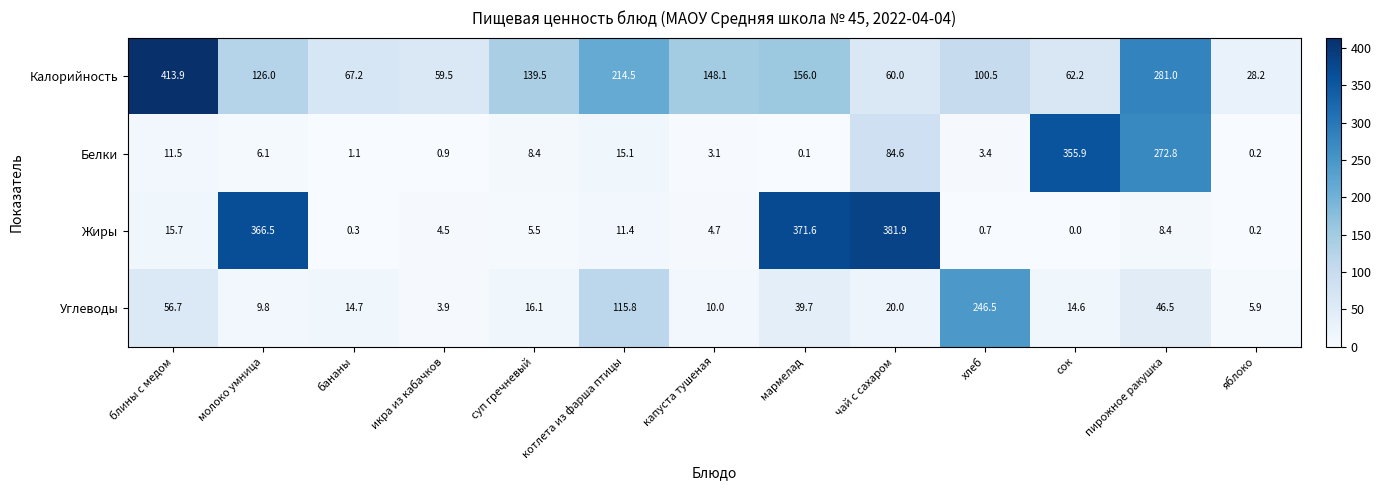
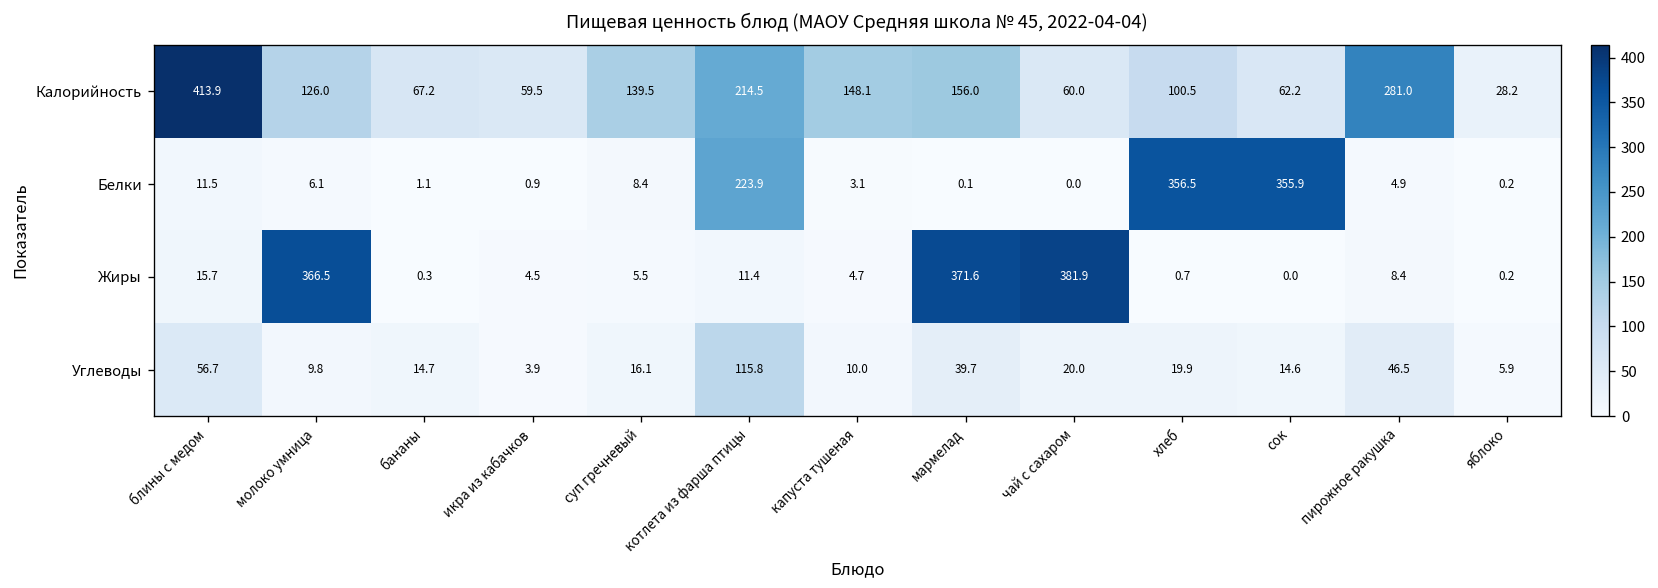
  {
    "Калорийность": {
      "блины с медом": 413.9,
      "молоко умница": 126.0,
      "бананы": 67.2,
      "икра из кабачков": 59.5,
      "суп гречневый": 139.5,
      "котлета из фарша птицы": 214.5,
      "капуста тушеная": 148.1,
      "мармелад": 156.0,
      "чай с сахаром": 60.0,
      "хлеб": 100.5,
      "сок": 62.2,
      "пирожное ракушка": 281.0,
      "яблоко": 28.2
    },
    "Белки": {
      "блины с медом": 11.5,
      "молоко умница": 6.1,
      "бананы": 1.1,
      "икра из кабачков": 0.9,
      "суп гречневый": 8.4,
-     "котлета из фарша птицы": 15.1,
+     "котлета из фарша птицы": 223.9,
      "капуста тушеная": 3.1,
      "мармелад": 0.1,
-     "чай с сахаром": 84.6,
-     "хлеб": 3.4,
+     "чай с сахаром": 0.0,
+     "хлеб": 356.5,
      "сок": 355.9,
-     "пирожное ракушка": 272.8,
+     "пирожное ракушка": 4.9,
      "яблоко": 0.2
    },
    "Жиры": {
      "блины с медом": 15.7,
      "молоко умница": 366.5,
      "бананы": 0.3,
      "икра из кабачков": 4.5,
      "суп гречневый": 5.5,
      "котлета из фарша птицы": 11.4,
      "капуста тушеная": 4.7,
      "мармелад": 371.6,
      "чай с сахаром": 381.9,
      "хлеб": 0.7,
      "сок": 0.0,
      "пирожное ракушка": 8.4,
      "яблоко": 0.2
    },
    "Углеводы": {
      "блины с медом": 56.7,
      "молоко умница": 9.8,
      "бананы": 14.7,
      "икра из кабачков": 3.9,
      "суп гречневый": 16.1,
      "котлета из фарша птицы": 115.8,
      "капуста тушеная": 10.0,
      "мармелад": 39.7,
      "чай с сахаром": 20.0,
-     "хлеб": 246.5,
+     "хлеб": 19.9,
      "сок": 14.6,
      "пирожное ракушка": 46.5,
      "яблоко": 5.9
    }
  }
